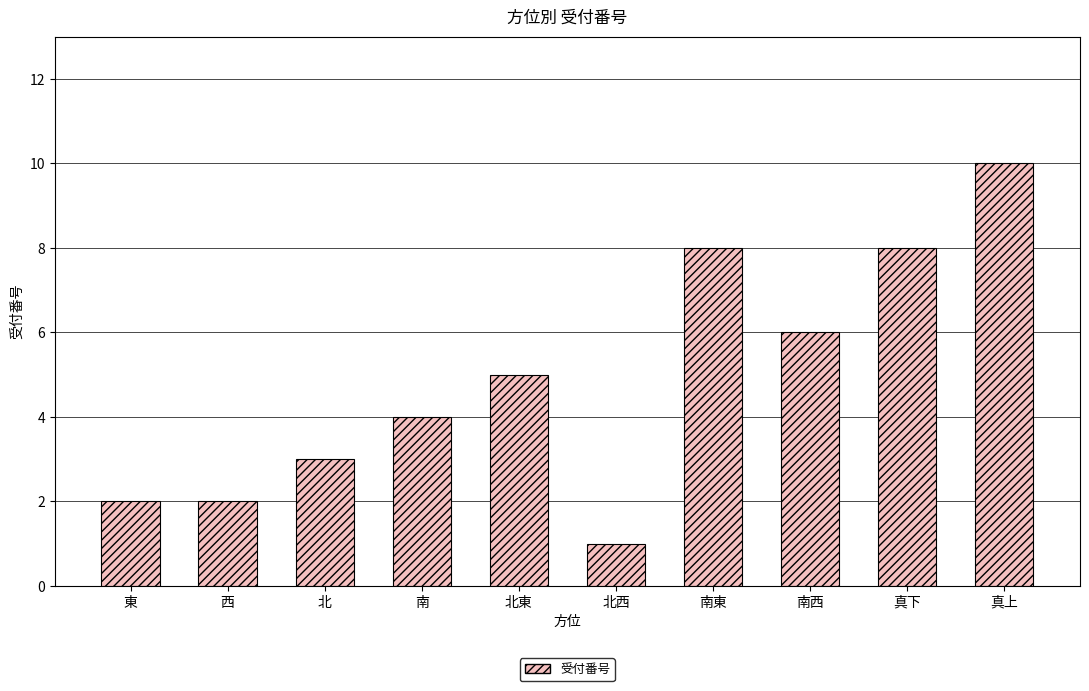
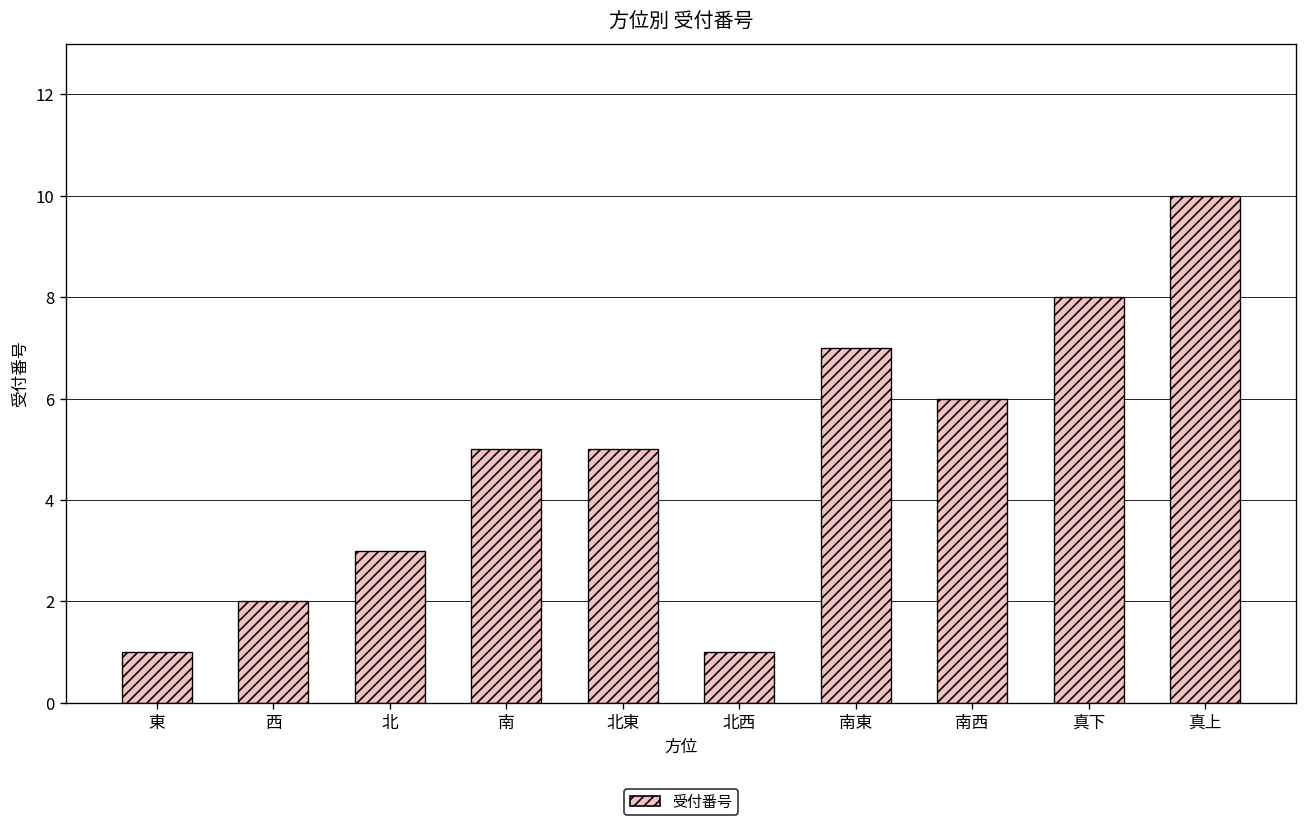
  {
-   "東": 2,
+   "東": 1,
    "西": 2,
    "北": 3,
-   "南": 4,
+   "南": 5,
    "北東": 5,
    "北西": 1,
-   "南東": 8,
+   "南東": 7,
    "南西": 6,
    "真下": 8,
    "真上": 10
  }
